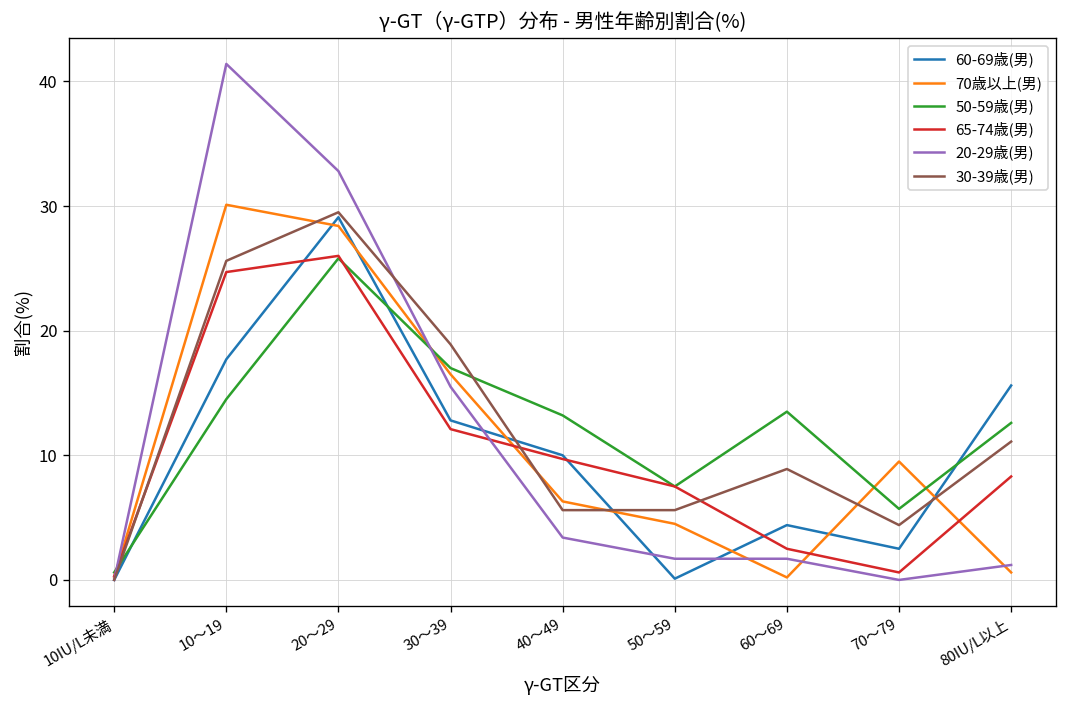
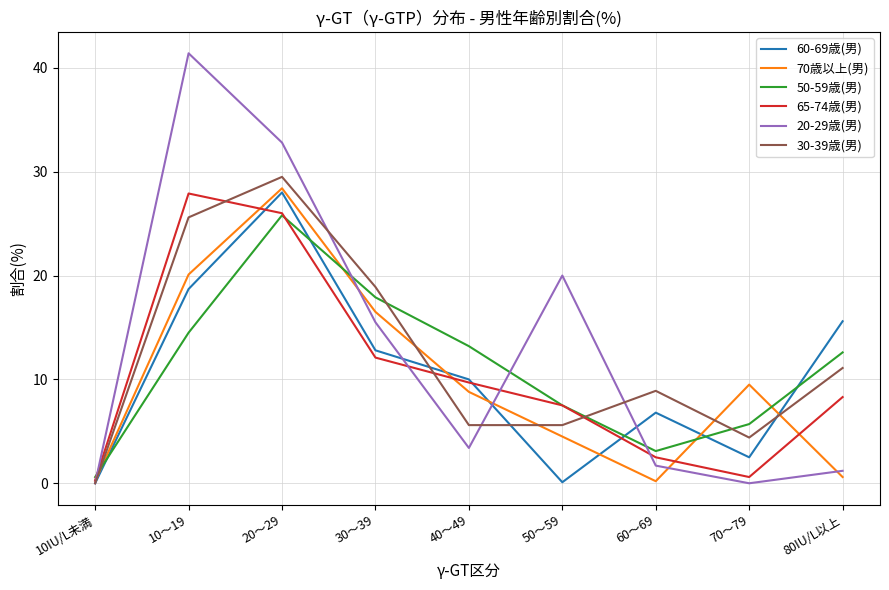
  {
    "60-69歳(男)": {
-     "10～19": 17.7,
-     "20～29": 29.1,
+     "10～19": 18.7,
+     "20～29": 28.0,
      "30～39": 12.8,
      "40～49": 10.0,
      "50～59": 0.1,
-     "60～69": 4.4,
+     "60～69": 6.8,
      "70～79": 2.5,
      "80IU/L以上": 15.6
    },
    "70歳以上(男)": {
-     "10～19": 30.1,
+     "10～19": 20.1,
      "20～29": 28.4,
      "30～39": 16.5,
-     "40～49": 6.3,
+     "40～49": 8.8,
      "50～59": 4.5,
      "60～69": 0.2,
      "70～79": 9.5,
      "80IU/L以上": 0.6
    },
    "50-59歳(男)": {
      "10IU/L未満": 0.6,
      "10～19": 14.5,
-     "30～39": 17.0,
+     "30～39": 17.9,
      "40～49": 13.2,
-     "60～69": 13.5,
+     "60～69": 3.1,
      "70～79": 5.7,
      "80IU/L以上": 12.6
    },
    "65-74歳(男)": {
-     "10～19": 24.7,
+     "10～19": 27.9,
      "30～39": 12.1,
      "40～49": 9.7,
      "60～69": 2.5,
      "70～79": 0.6,
      "80IU/L以上": 8.3
    },
    "20-29歳(男)": {
      "10～19": 41.4,
      "20～29": 32.8,
      "30～39": 15.5,
      "40～49": 3.4,
-     "50～59": 1.7,
+     "50～59": 20.0,
      "60～69": 1.7,
      "70～79": 0.0,
      "80IU/L以上": 1.2
    },
    "30-39歳(男)": {
      "10～19": 25.6,
      "20～29": 29.5,
      "30～39": 18.9,
      "40～49": 5.6,
      "50～59": 5.6,
      "60～69": 8.9,
      "70～79": 4.4,
      "80IU/L以上": 11.1
    }
  }
